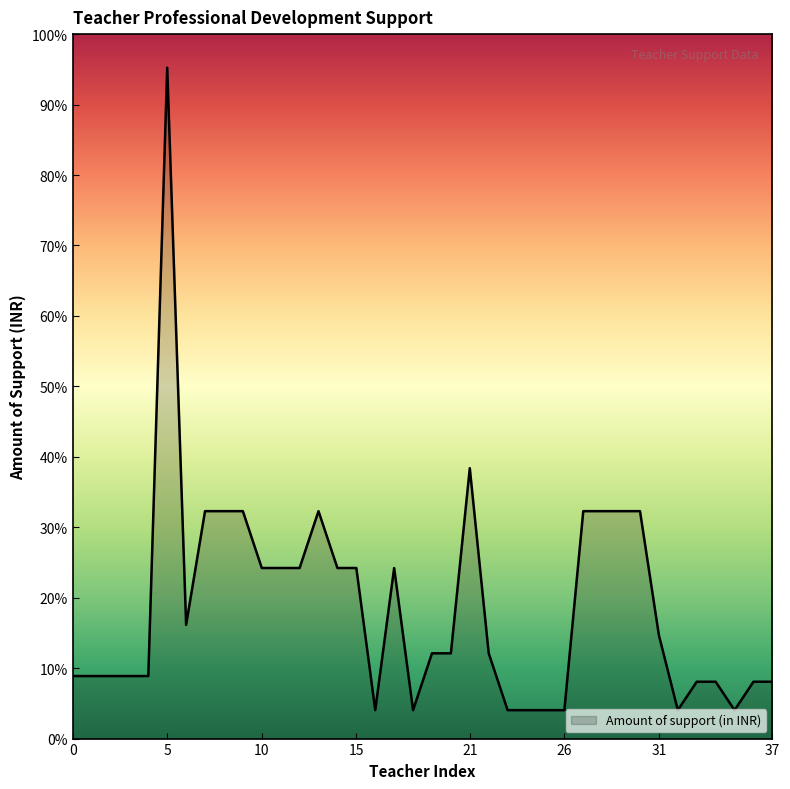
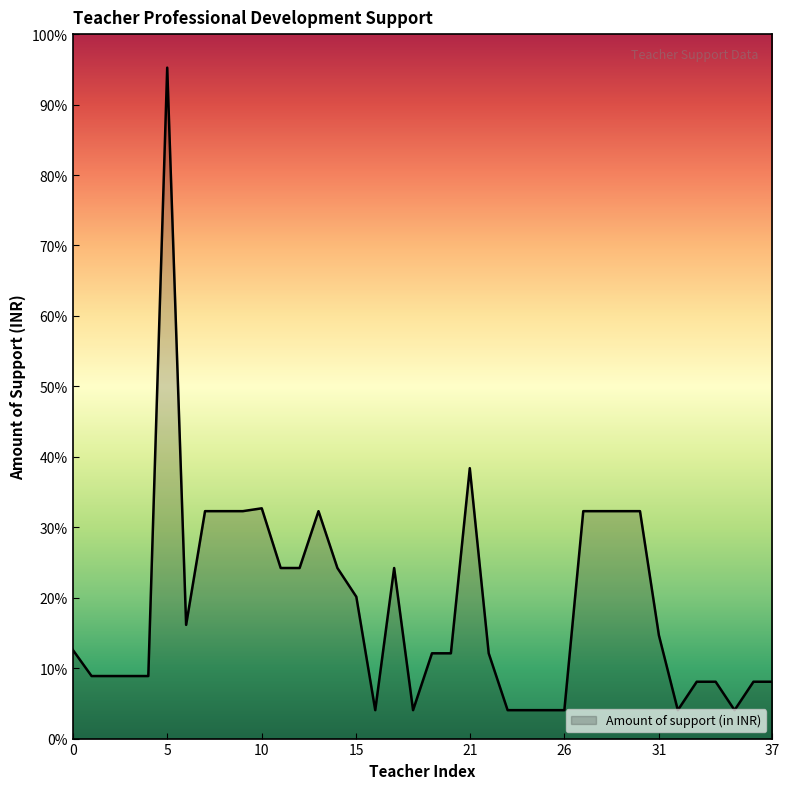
  {
-   "0": "9%",
+   "0": "13%",
    "5": "95%",
-   "10": "24%",
-   "15": "24%",
+   "10": "33%",
+   "15": "20%",
    "21": "38%",
    "26": "4%",
    "31": "15%",
    "37": "8%"
  }
